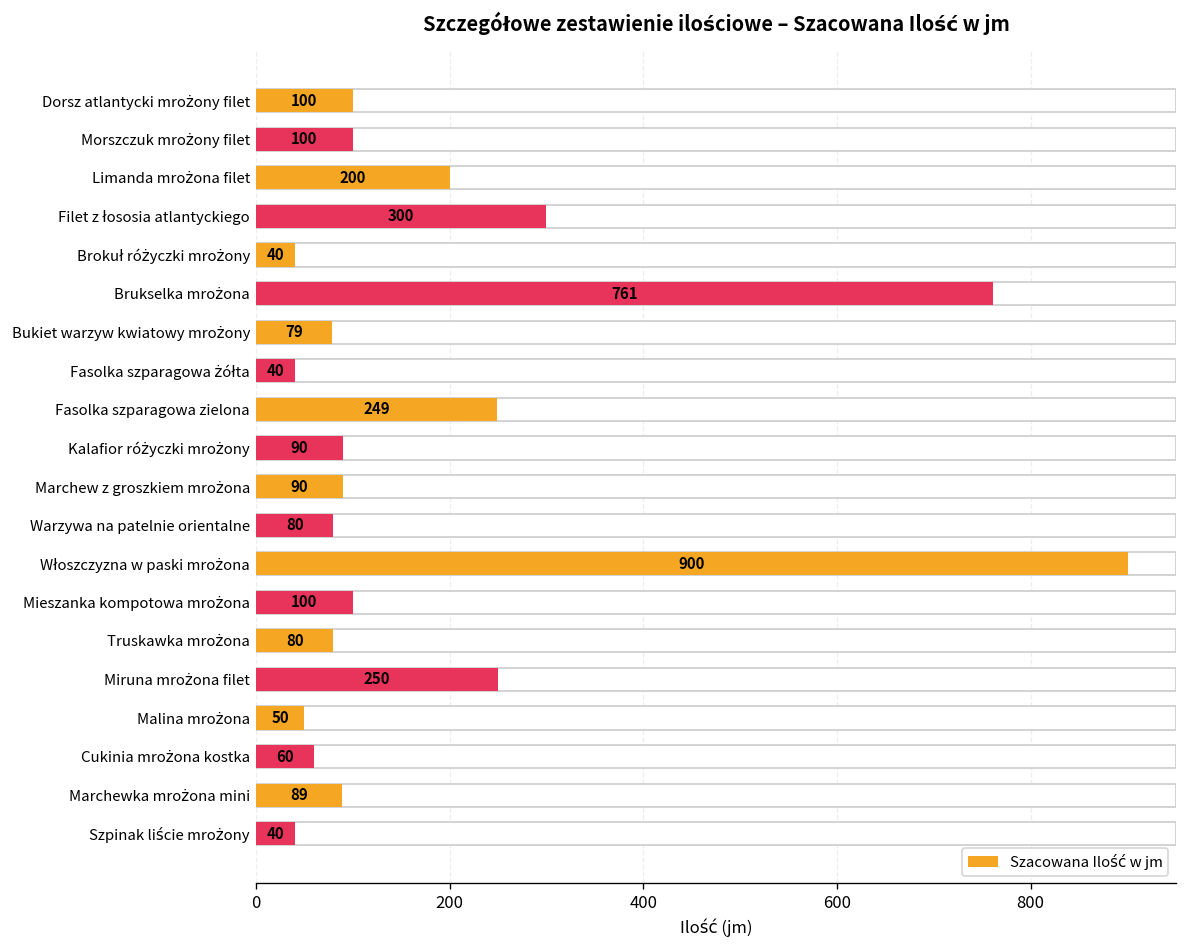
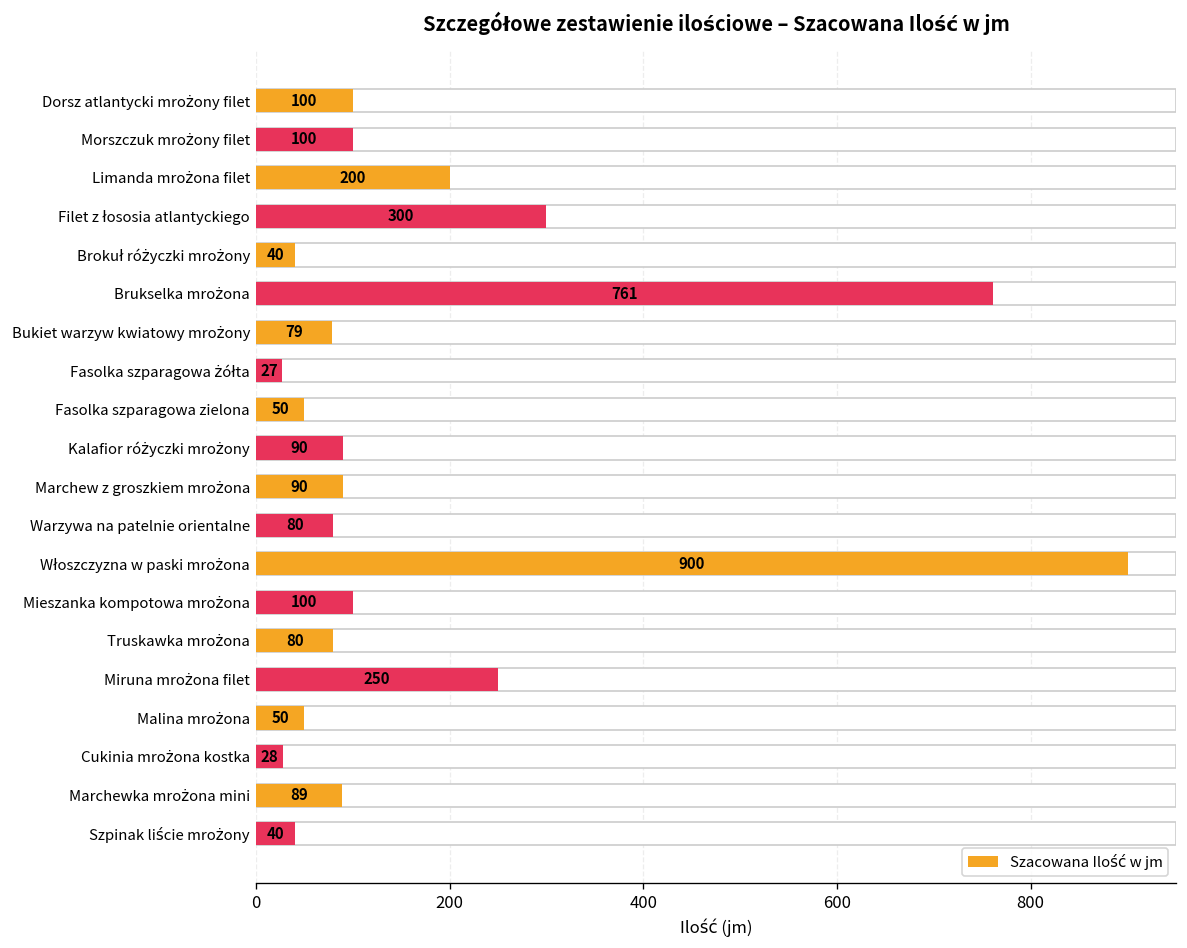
  {
    "Szacowana Ilość w jm": {
-     "Fasolka szparagowa żółta": 40,
-     "Fasolka szparagowa zielona": 249,
-     "Cukinia mrożona kostka": 60
+     "Fasolka szparagowa żółta": 27,
+     "Fasolka szparagowa zielona": 50,
+     "Cukinia mrożona kostka": 28
    }
  }
